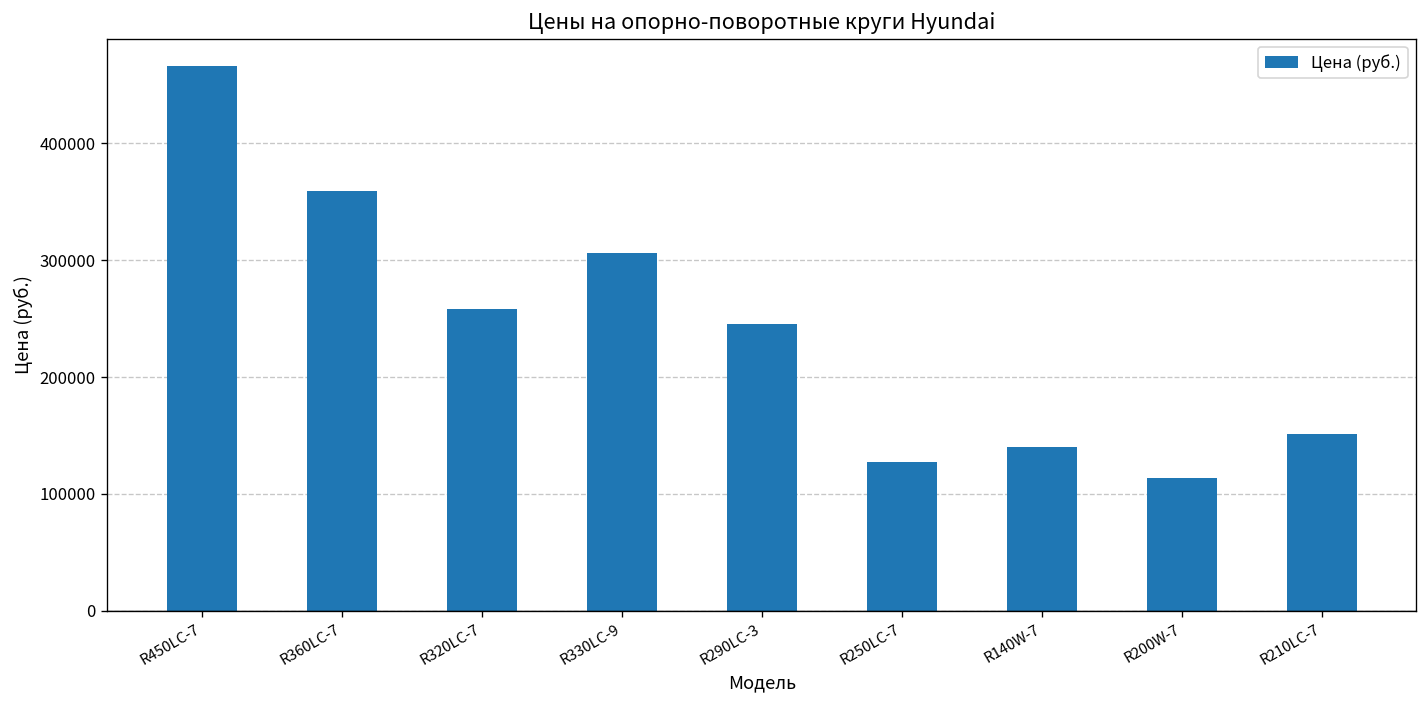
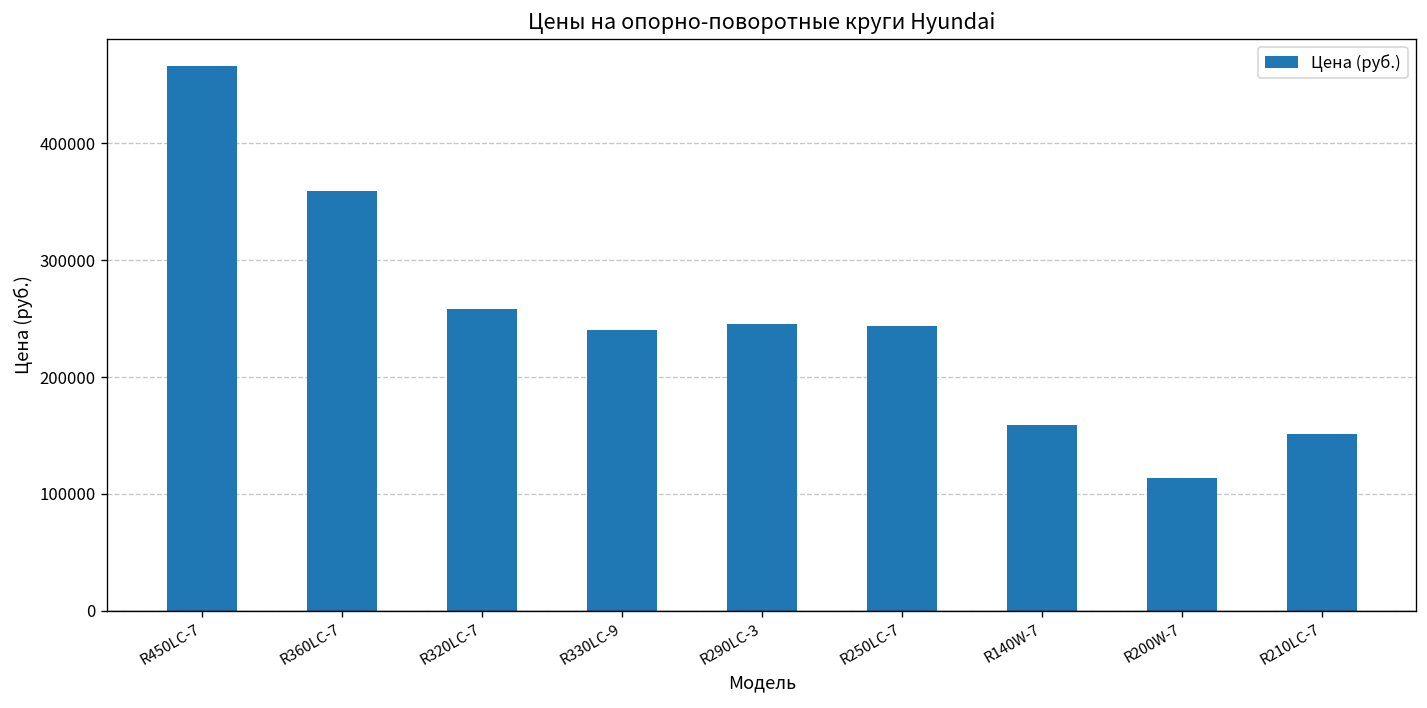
  {
    "R450LC-7": 470000,
    "R360LC-7": 360000,
    "R320LC-7": 260000,
-   "R330LC-9": 310000,
+   "R330LC-9": 240000,
    "R290LC-3": 250000,
-   "R250LC-7": 130000,
-   "R140W-7": 140000,
+   "R250LC-7": 240000,
+   "R140W-7": 160000,
    "R200W-7": 110000,
    "R210LC-7": 150000
  }
